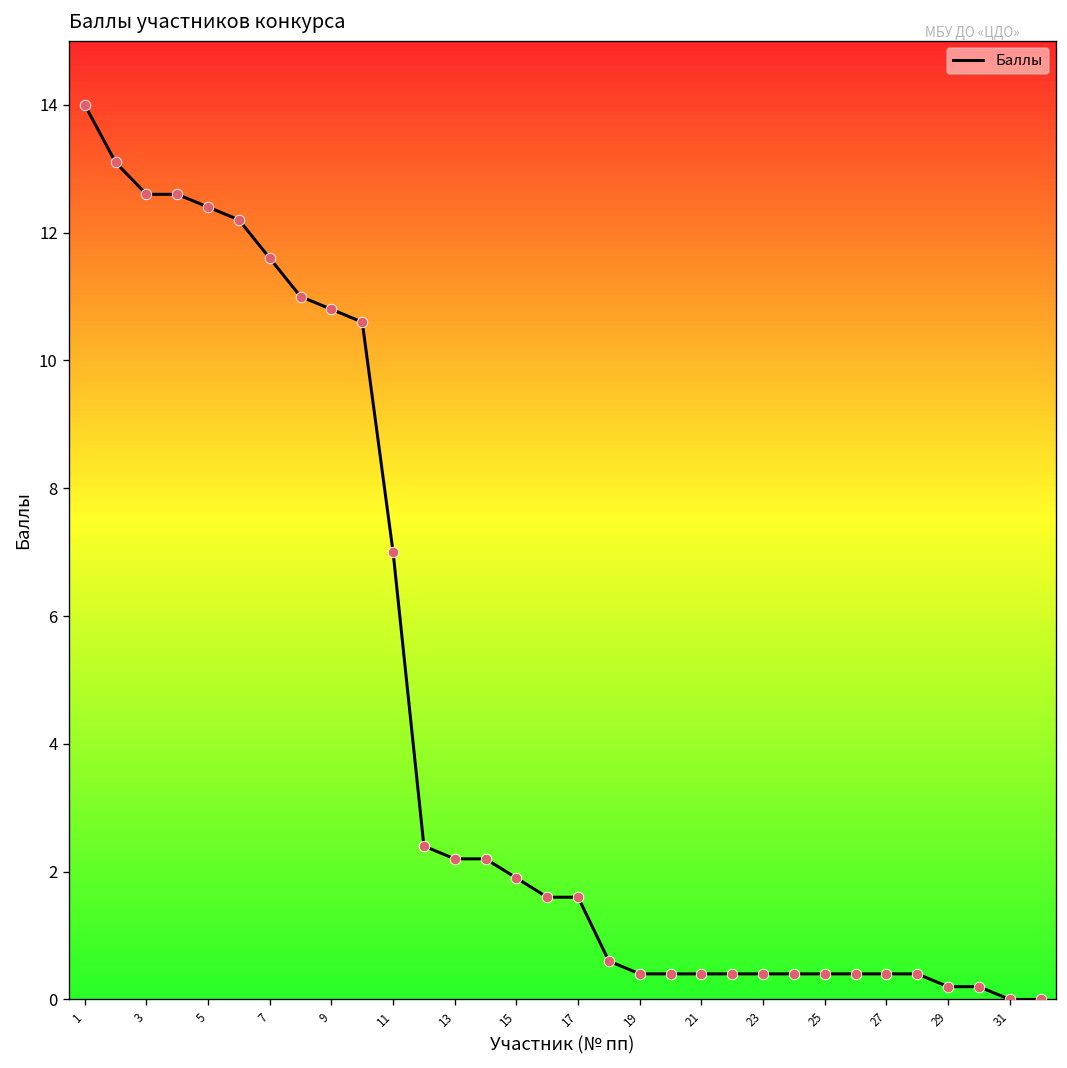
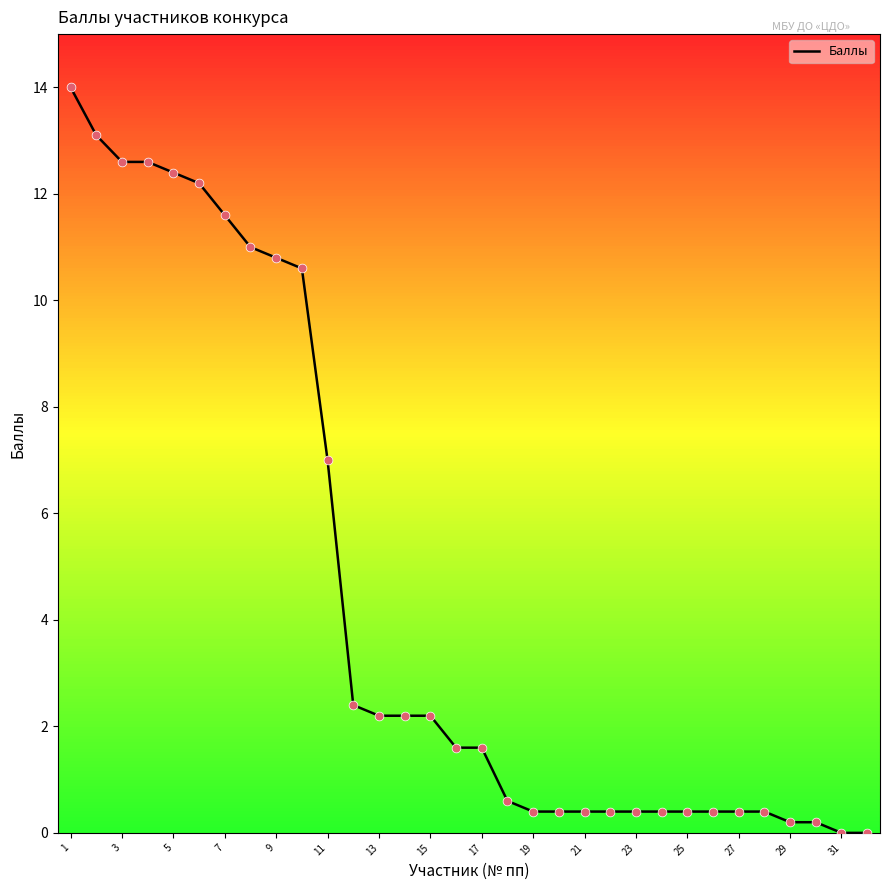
  {
    "1": 14.0,
    "3": 12.6,
    "5": 12.4,
    "7": 11.6,
    "9": 10.8,
    "11": 7.0,
    "13": 2.2,
-   "15": 1.9,
+   "15": 2.2,
    "17": 1.6,
    "19": 0.4,
    "21": 0.4,
    "23": 0.4,
    "25": 0.4,
    "27": 0.4,
    "29": 0.2,
    "31": 0.0
  }
